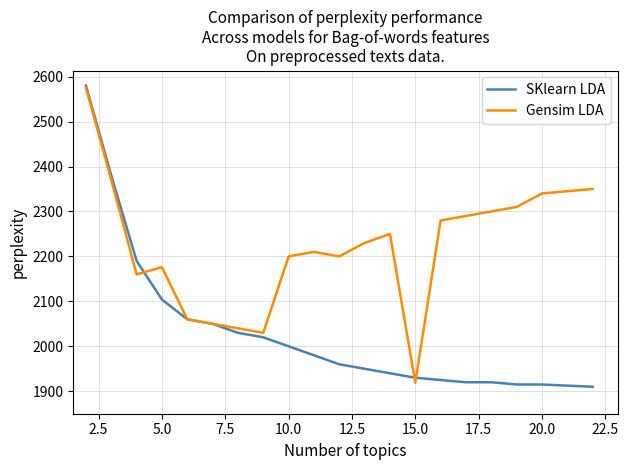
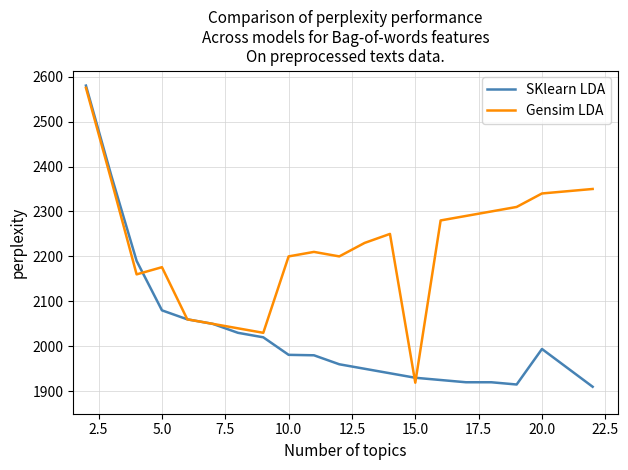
  {
    "SKlearn LDA": {
-     "5.0": 2100,
-     "10.0": 2000,
+     "5.0": 2080,
+     "10.0": 1980,
      "15.0": 1930,
-     "20.0": 1920
+     "20.0": 1990
    },
    "Gensim LDA": {
      "5.0": 2180,
      "10.0": 2200,
      "15.0": 1920,
      "20.0": 2340
    }
  }
